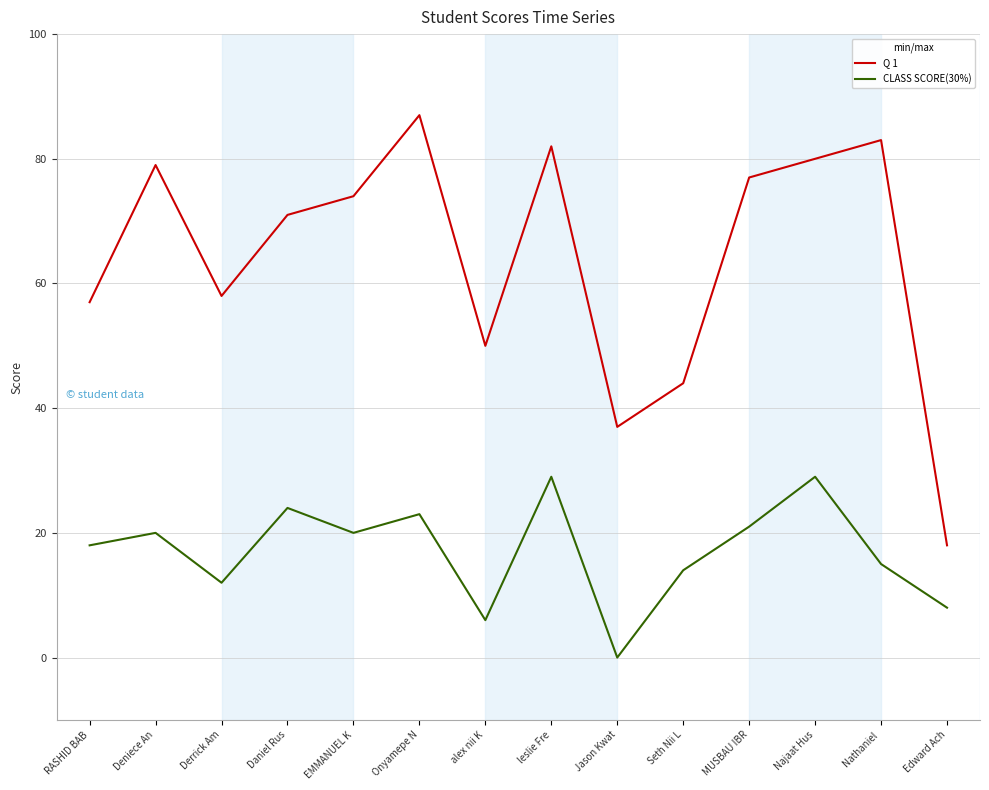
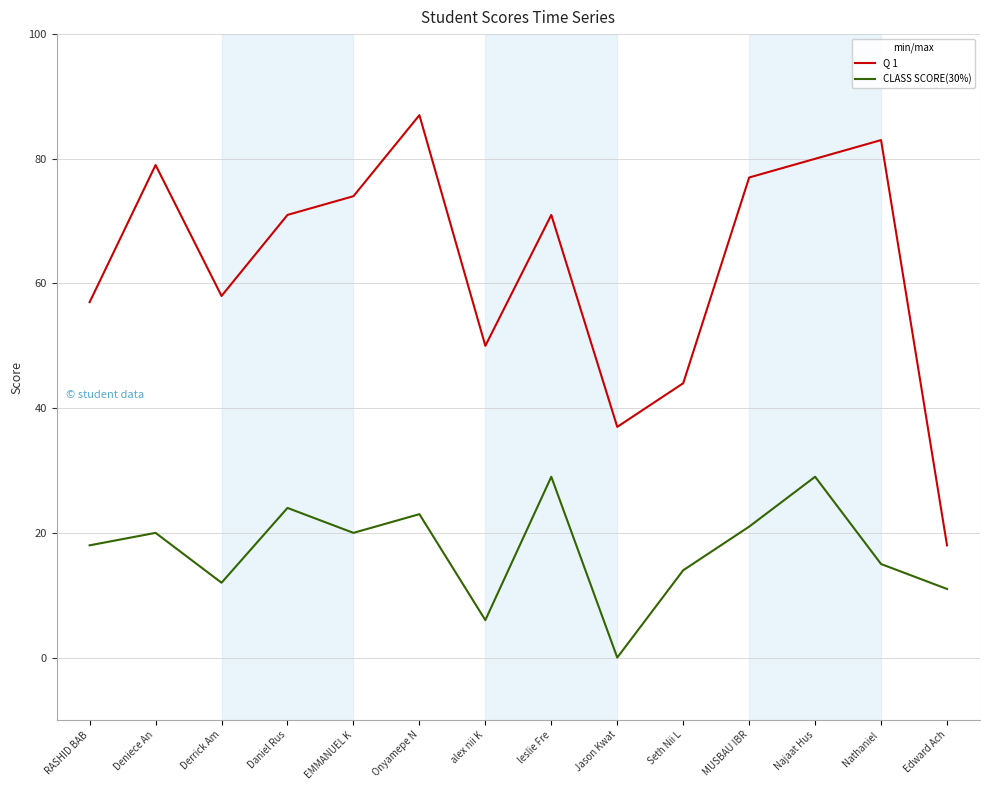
  {
    "Q 1": {
      "RASHID BAB": 57,
      "Deniece An": 79,
      "Derrick Am": 58,
      "Daniel Rus": 71,
      "EMMANUEL K": 74,
      "Onyamepe N": 87,
      "alex nii K": 50,
-     "leslie Fre": 82,
+     "leslie Fre": 71,
      "Jason Kwat": 37,
      "Seth Nii L": 44,
      "MUSBAU IBR": 77,
      "Najaat Hus": 80,
      "Nathaniel": 83,
      "Edward Ach": 18
    },
    "CLASS SCORE(30%)": {
      "RASHID BAB": 18,
      "Deniece An": 20,
      "Derrick Am": 12,
      "Daniel Rus": 24,
      "EMMANUEL K": 20,
      "Onyamepe N": 23,
      "alex nii K": 6,
      "leslie Fre": 29,
      "Jason Kwat": 0,
      "Seth Nii L": 14,
      "MUSBAU IBR": 21,
      "Najaat Hus": 29,
      "Nathaniel": 15,
-     "Edward Ach": 8
+     "Edward Ach": 11
    }
  }
